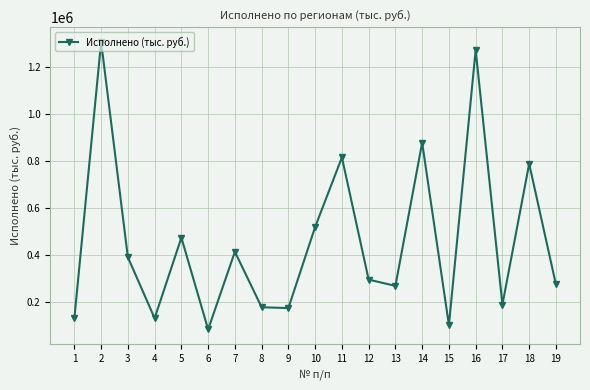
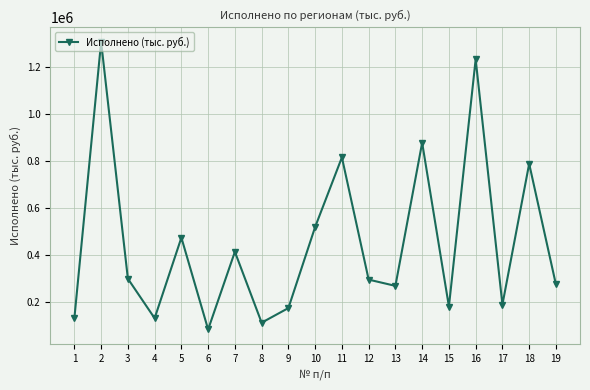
  {
    "1": 130000,
-   "3": 390000,
+   "3": 300000,
    "4": 130000,
    "5": 470000,
    "6": 80000,
    "7": 410000,
-   "8": 180000,
+   "8": 110000,
    "9": 170000,
    "10": 520000,
    "11": 820000,
    "12": 300000,
    "13": 270000,
    "14": 880000,
-   "15": 100000,
-   "16": 1270000,
+   "15": 180000,
+   "16": 1230000,
    "17": 190000,
    "18": 790000,
    "19": 270000
  }
